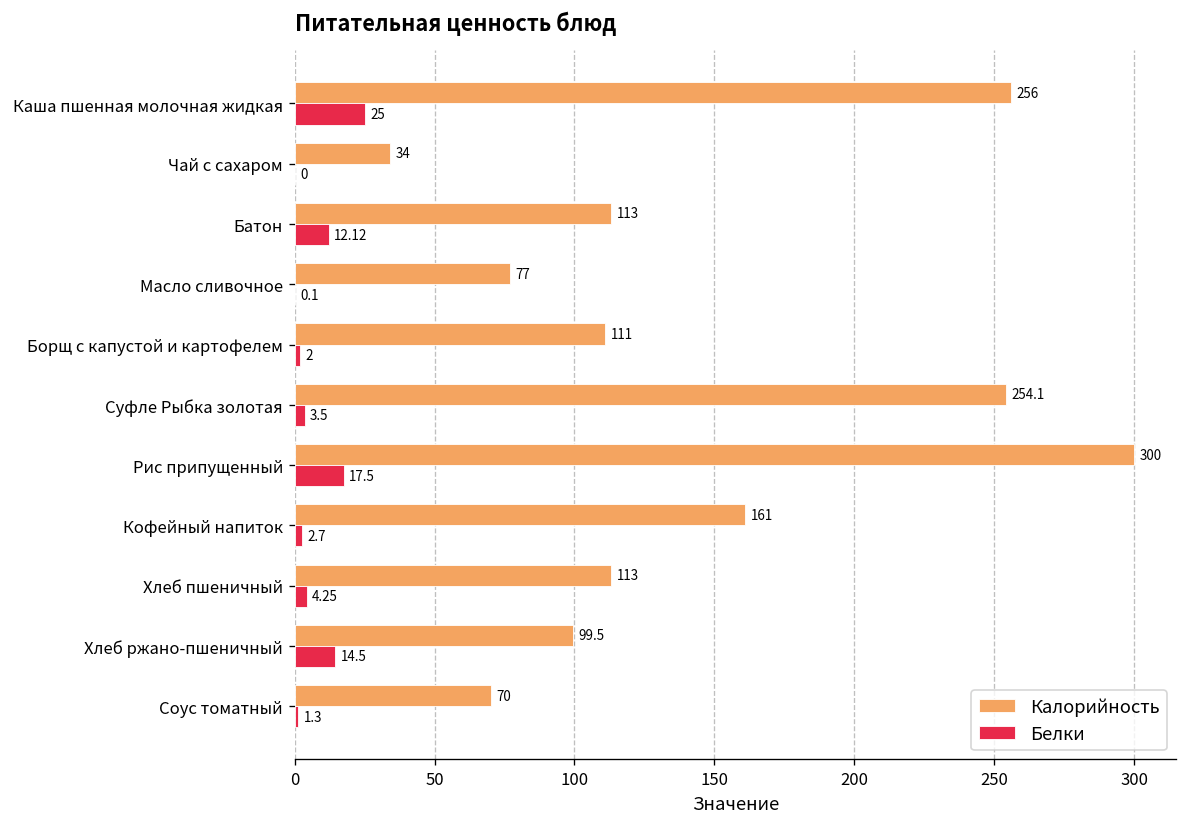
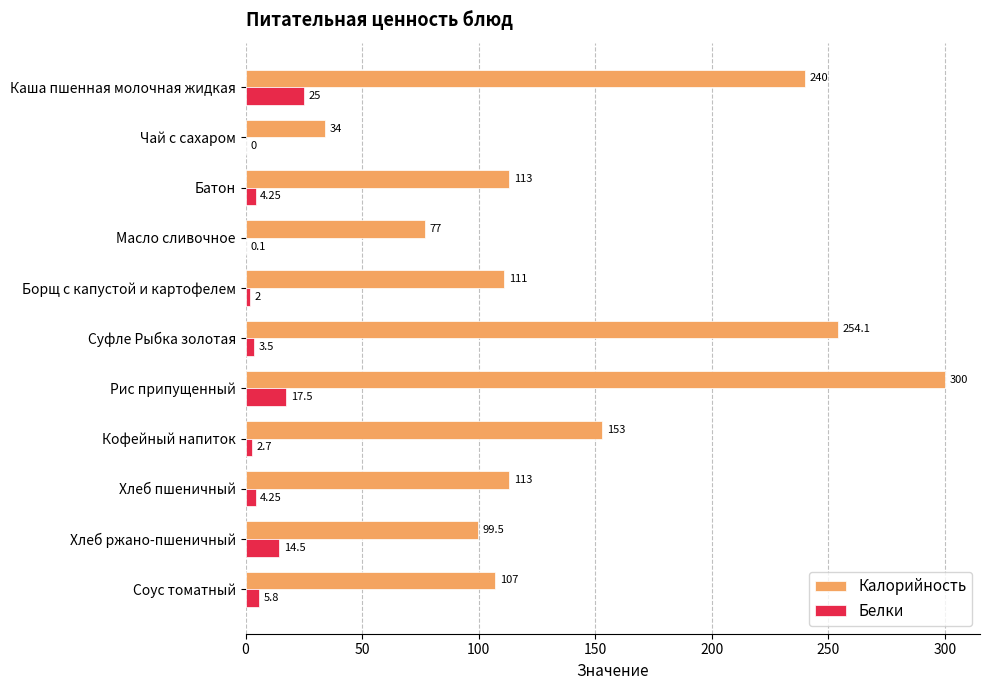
  {
    "Калорийность": {
-     "Каша пшенная молочная жидкая": 256,
+     "Каша пшенная молочная жидкая": 240,
      "Чай с сахаром": 34,
      "Батон": 113,
      "Масло сливочное": 77,
      "Борщ с капустой и картофелем": 111,
      "Суфле Рыбка золотая": 254.1,
      "Рис припущенный": 300,
-     "Кофейный напиток": 161,
+     "Кофейный напиток": 153,
      "Хлеб пшеничный": 113,
      "Хлеб ржано-пшеничный": 99.5,
-     "Соус томатный": 70
+     "Соус томатный": 107
    },
    "Белки": {
      "Каша пшенная молочная жидкая": 25,
      "Чай с сахаром": 0,
-     "Батон": 12.12,
+     "Батон": 4.25,
      "Масло сливочное": 0.1,
      "Борщ с капустой и картофелем": 2,
      "Суфле Рыбка золотая": 3.5,
      "Рис припущенный": 17.5,
      "Кофейный напиток": 2.7,
      "Хлеб пшеничный": 4.25,
      "Хлеб ржано-пшеничный": 14.5,
-     "Соус томатный": 1.3
+     "Соус томатный": 5.8
    }
  }
